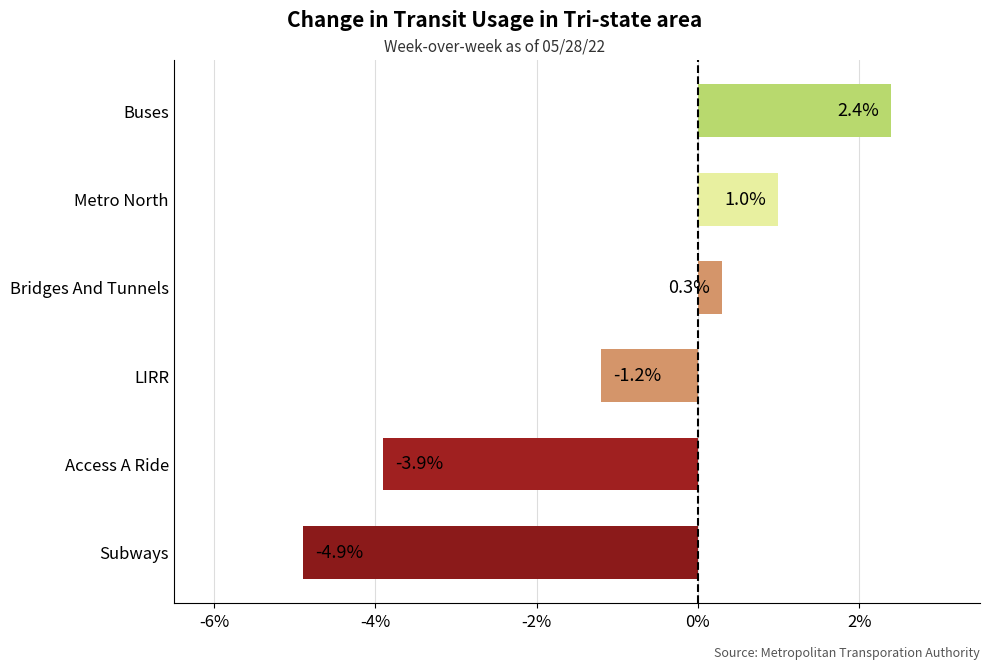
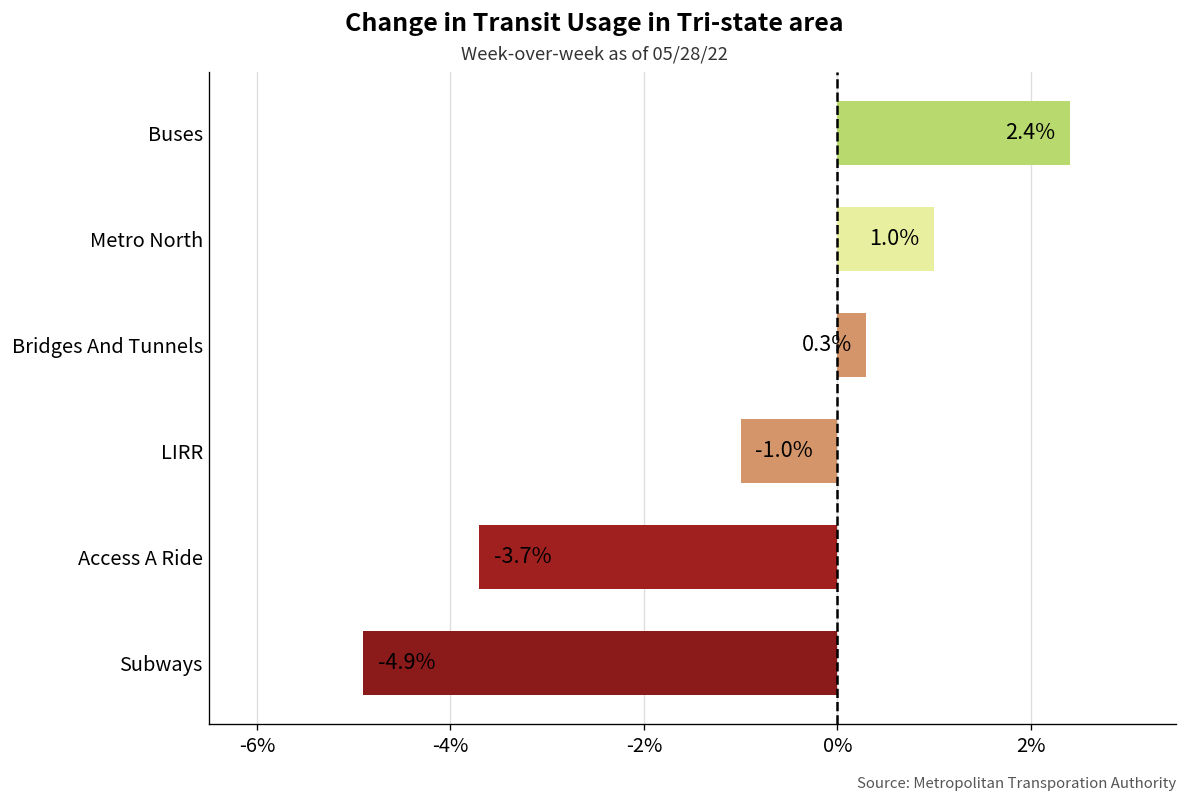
  {
    "Buses": "2.4%",
    "Metro North": "1.0%",
    "Bridges And Tunnels": "0.3%",
-   "LIRR": "-1.2%",
-   "Access A Ride": "-3.9%",
+   "LIRR": "-1.0%",
+   "Access A Ride": "-3.7%",
    "Subways": "-4.9%"
  }
